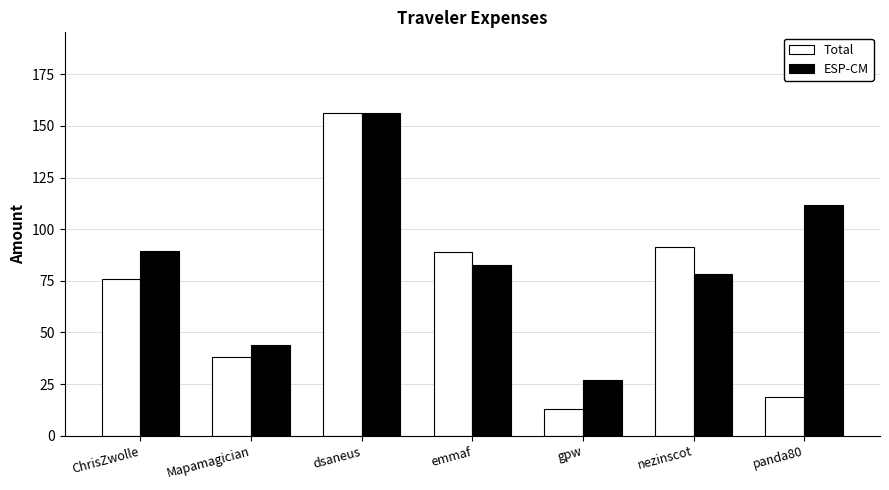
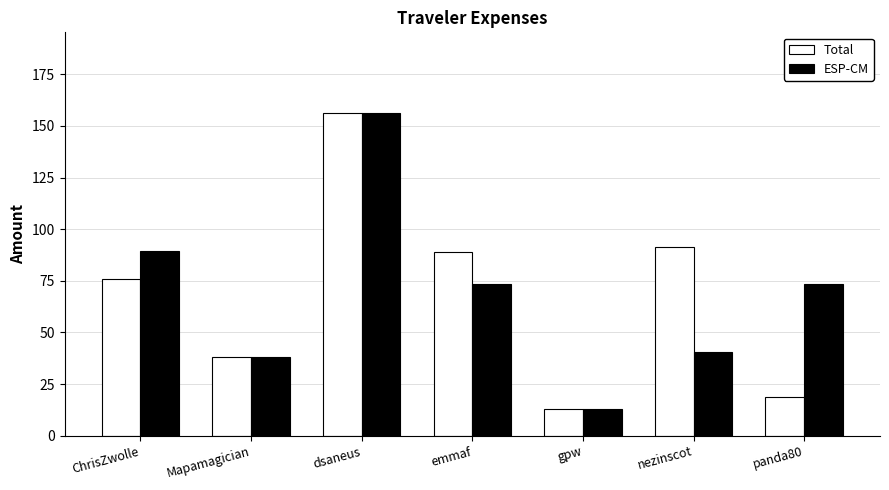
  {
    "Total": {
      "ChrisZwolle": 76,
      "Mapamagician": 38,
      "dsaneus": 156,
      "emmaf": 89,
      "gpw": 13,
      "nezinscot": 91,
      "panda80": 19
    },
    "ESP-CM": {
      "ChrisZwolle": 90,
-     "Mapamagician": 44,
+     "Mapamagician": 38,
      "dsaneus": 156,
-     "emmaf": 83,
-     "gpw": 27,
-     "nezinscot": 78,
-     "panda80": 112
+     "emmaf": 74,
+     "gpw": 13,
+     "nezinscot": 41,
+     "panda80": 74
    }
  }
